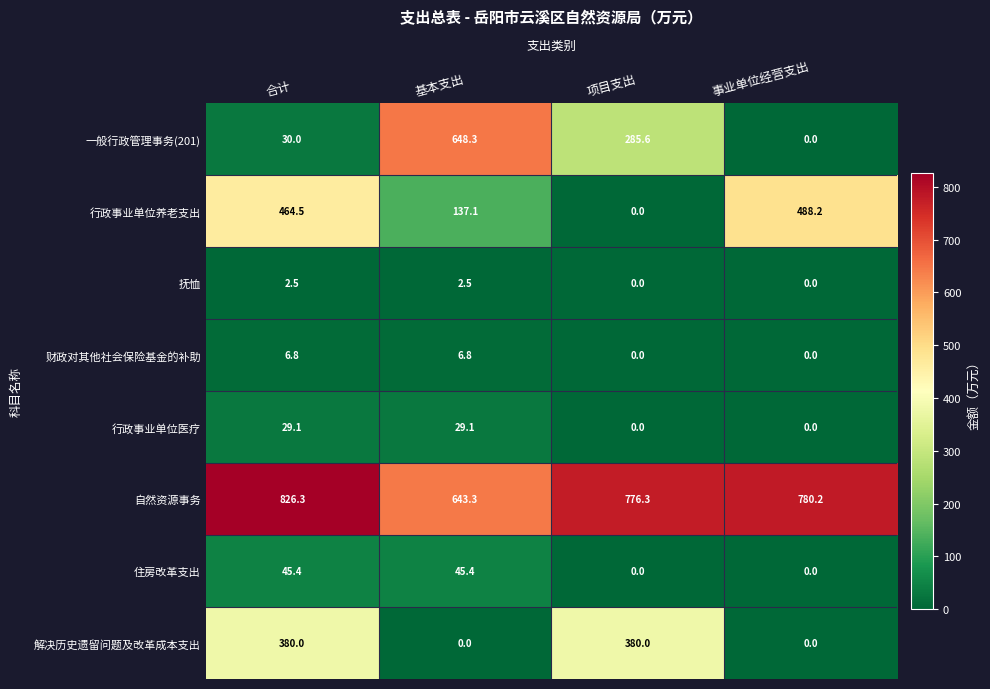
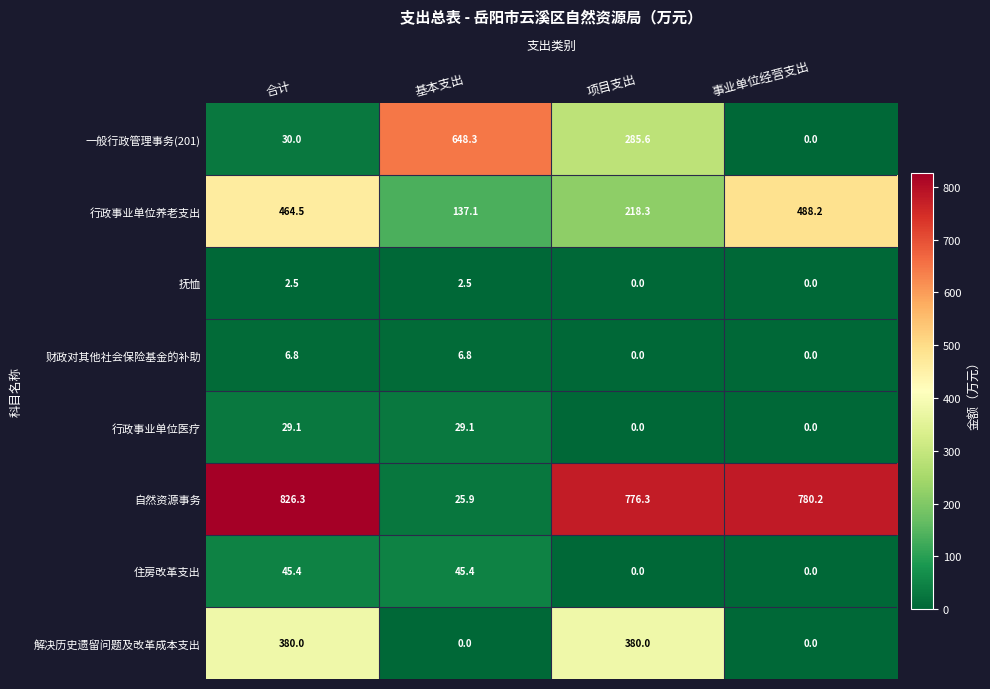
  {
    "一般行政管理事务(201)": {
      "合计": 30.0,
      "基本支出": 648.3,
      "项目支出": 285.6,
      "事业单位经营支出": 0.0
    },
    "行政事业单位养老支出": {
      "合计": 464.5,
      "基本支出": 137.1,
-     "项目支出": 0.0,
+     "项目支出": 218.3,
      "事业单位经营支出": 488.2
    },
    "抚恤": {
      "合计": 2.5,
      "基本支出": 2.5,
      "项目支出": 0.0,
      "事业单位经营支出": 0.0
    },
    "财政对其他社会保险基金的补助": {
      "合计": 6.8,
      "基本支出": 6.8,
      "项目支出": 0.0,
      "事业单位经营支出": 0.0
    },
    "行政事业单位医疗": {
      "合计": 29.1,
      "基本支出": 29.1,
      "项目支出": 0.0,
      "事业单位经营支出": 0.0
    },
    "自然资源事务": {
      "合计": 826.3,
-     "基本支出": 643.3,
+     "基本支出": 25.9,
      "项目支出": 776.3,
      "事业单位经营支出": 780.2
    },
    "住房改革支出": {
      "合计": 45.4,
      "基本支出": 45.4,
      "项目支出": 0.0,
      "事业单位经营支出": 0.0
    },
    "解决历史遗留问题及改革成本支出": {
      "合计": 380.0,
      "基本支出": 0.0,
      "项目支出": 380.0,
      "事业单位经营支出": 0.0
    }
  }
